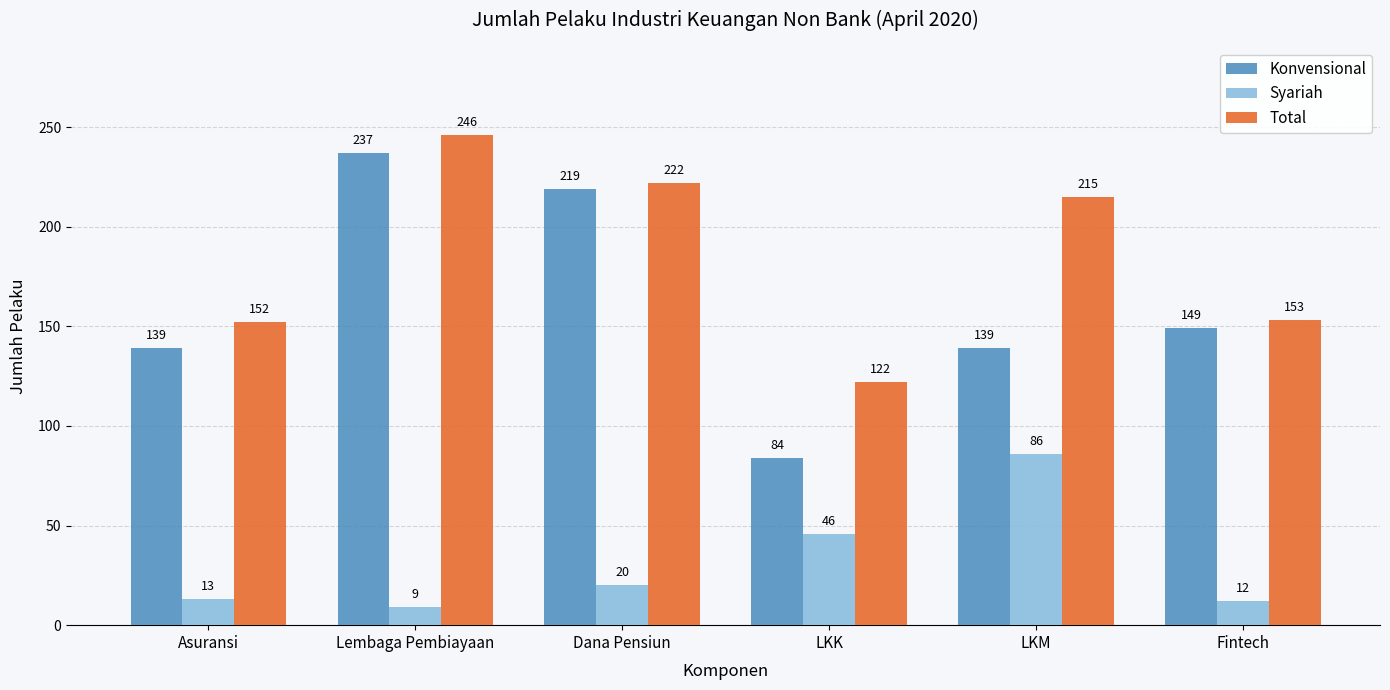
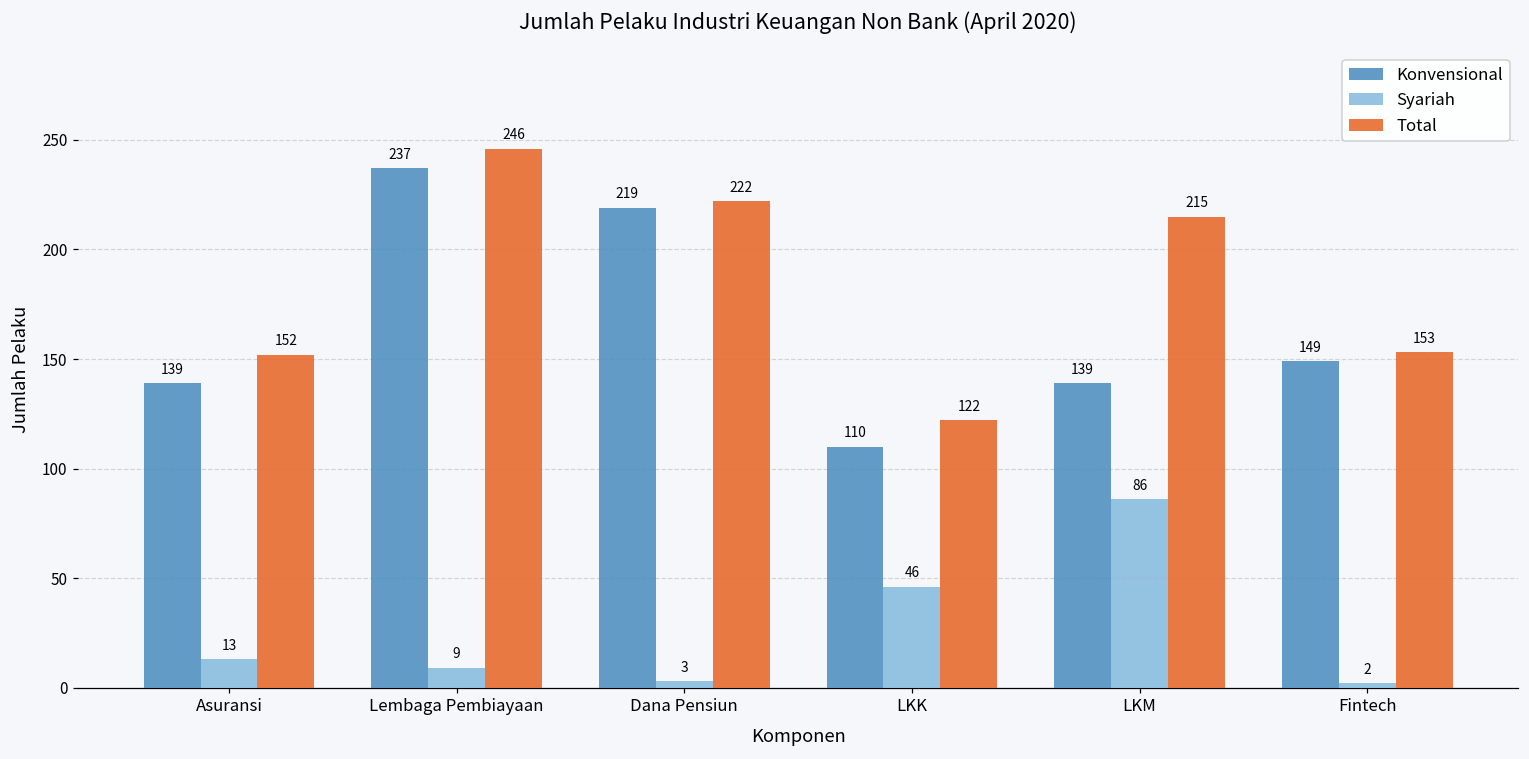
  {
    "Konvensional": {
      "Asuransi": 139,
      "Lembaga Pembiayaan": 237,
      "Dana Pensiun": 219,
-     "LKK": 84,
+     "LKK": 110,
      "LKM": 139,
      "Fintech": 149
    },
    "Syariah": {
      "Asuransi": 13,
      "Lembaga Pembiayaan": 9,
-     "Dana Pensiun": 20,
+     "Dana Pensiun": 3,
      "LKK": 46,
      "LKM": 86,
-     "Fintech": 12
+     "Fintech": 2
    },
    "Total": {
      "Asuransi": 152,
      "Lembaga Pembiayaan": 246,
      "Dana Pensiun": 222,
      "LKK": 122,
      "LKM": 215,
      "Fintech": 153
    }
  }
